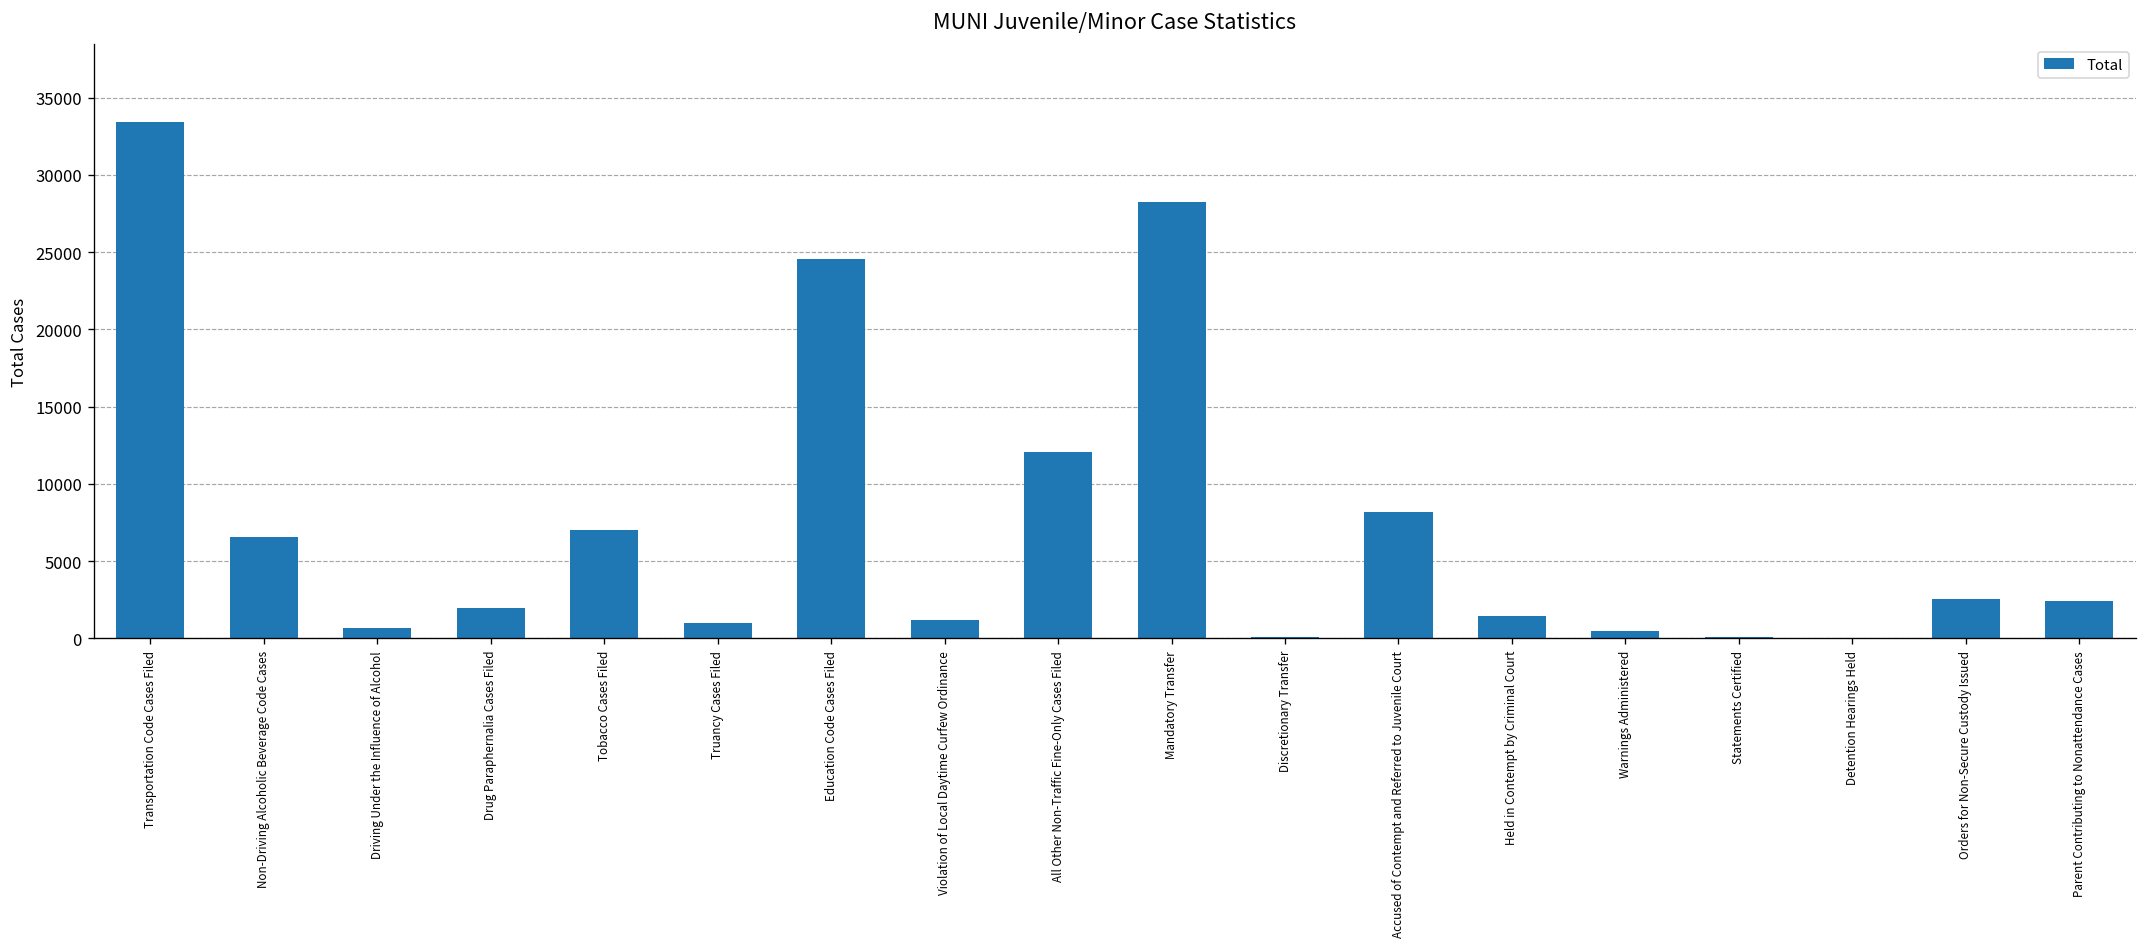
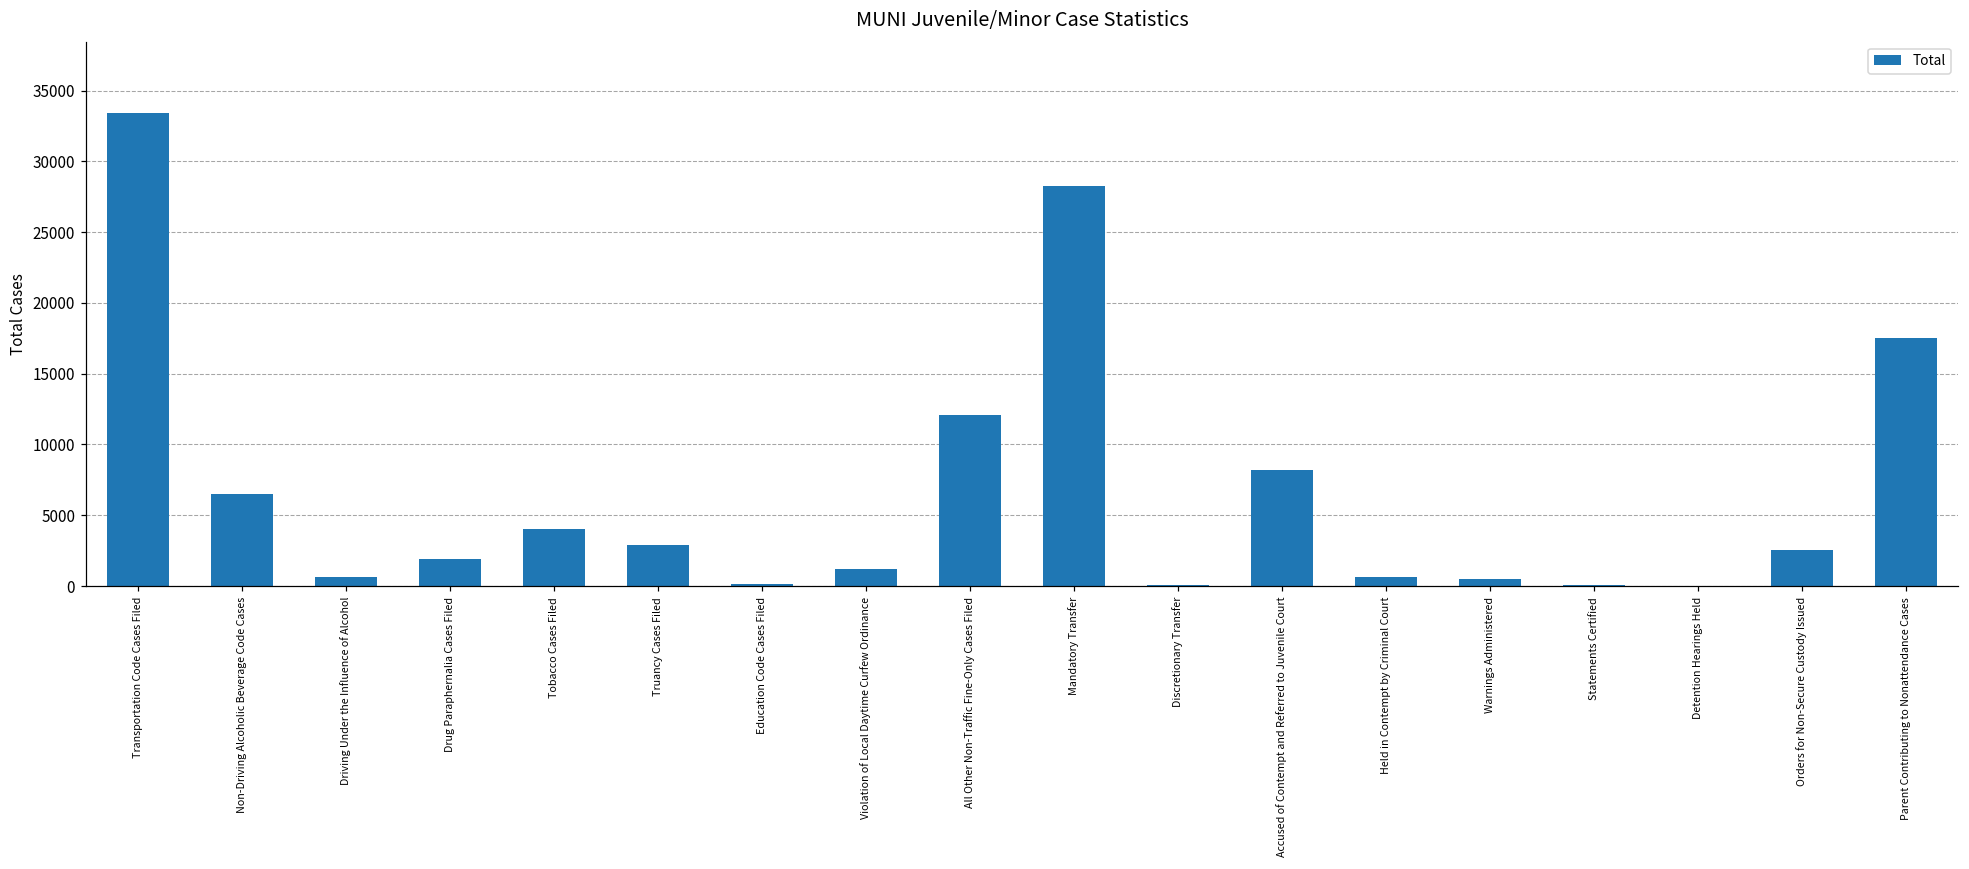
  {
    "Transportation Code Cases Filed": 33400,
    "Non-Driving Alcoholic Beverage Code Cases": 6500,
    "Driving Under the Influence of Alcohol": 700,
    "Drug Paraphernalia Cases Filed": 1900,
-   "Tobacco Cases Filed": 7000,
-   "Truancy Cases Filed": 1000,
-   "Education Code Cases Filed": 24600,
+   "Tobacco Cases Filed": 4000,
+   "Truancy Cases Filed": 2900,
+   "Education Code Cases Filed": 100,
    "Violation of Local Daytime Curfew Ordinance": 1200,
    "All Other Non-Traffic Fine-Only Cases Filed": 12100,
    "Mandatory Transfer": 28300,
    "Accused of Contempt and Referred to Juvenile Court": 8200,
-   "Held in Contempt by Criminal Court": 1500,
+   "Held in Contempt by Criminal Court": 600,
    "Warnings Administered": 500,
    "Orders for Non-Secure Custody Issued": 2500,
-   "Parent Contributing to Nonattendance Cases": 2400
+   "Parent Contributing to Nonattendance Cases": 17500
  }
